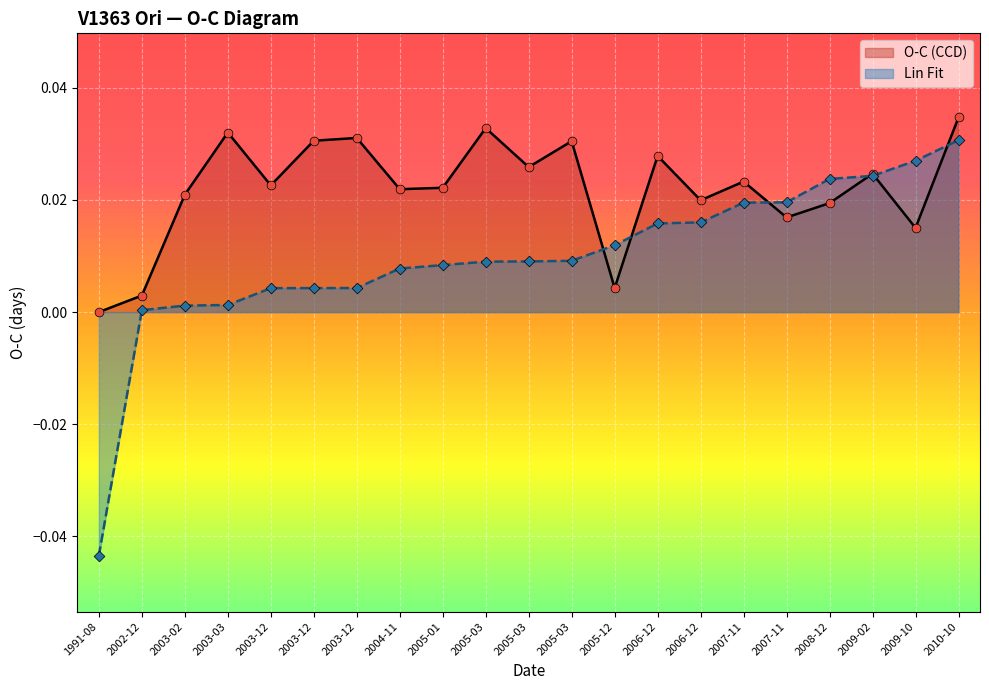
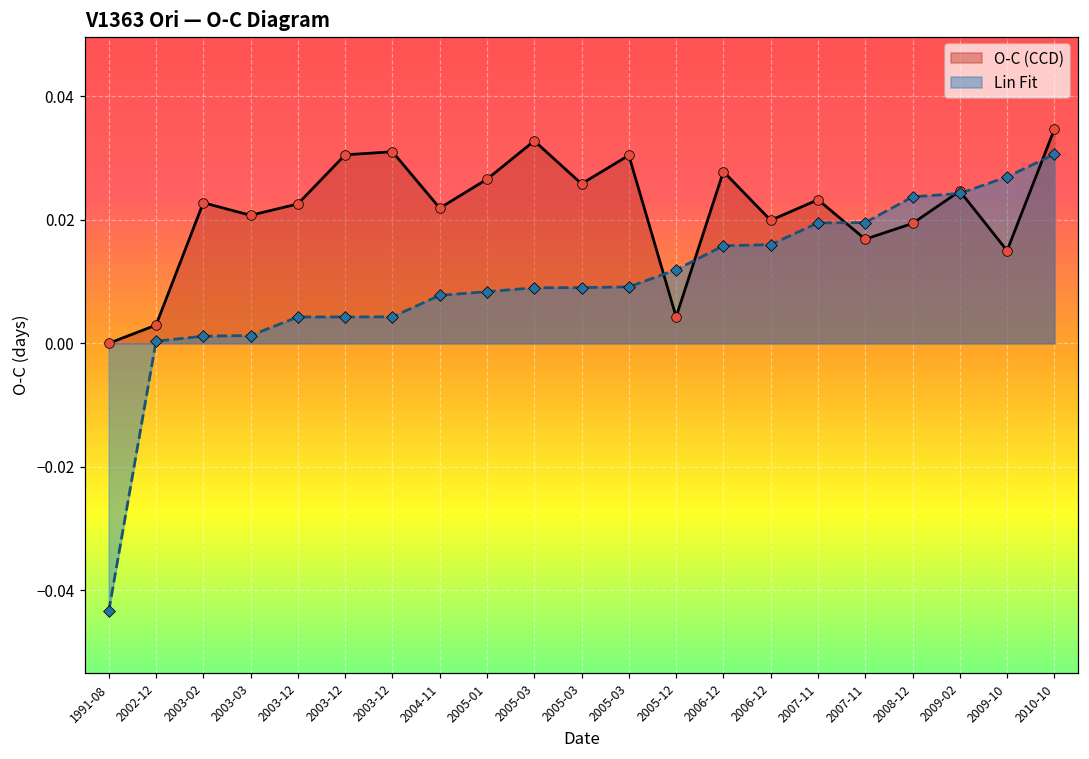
  {
    "O-C (CCD)": {
      "2002-12": 0.003,
-     "2003-02": 0.021,
-     "2003-03": 0.032,
+     "2003-02": 0.023,
+     "2003-03": 0.021,
      "2004-11": 0.022,
-     "2005-01": 0.022,
+     "2005-01": 0.027,
      "2005-12": 0.004,
      "2008-12": 0.019,
      "2009-10": 0.015,
      "2010-10": 0.035
    }
  }
